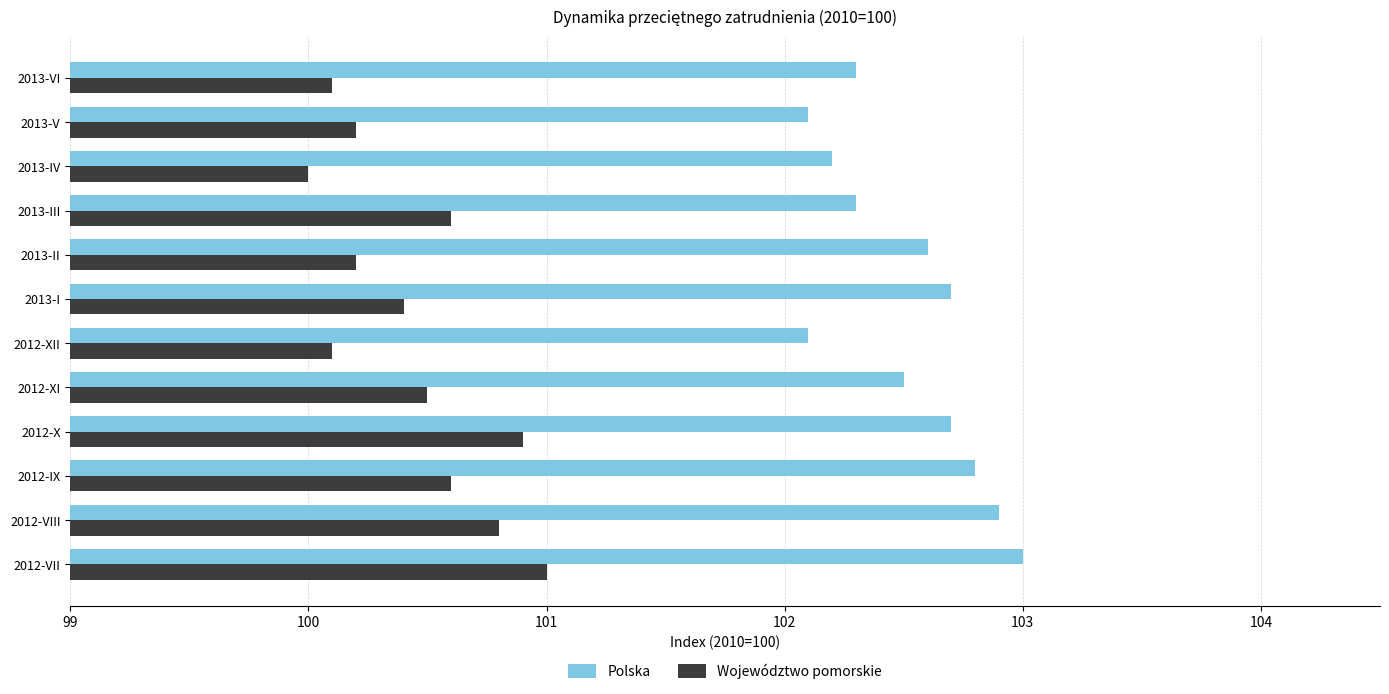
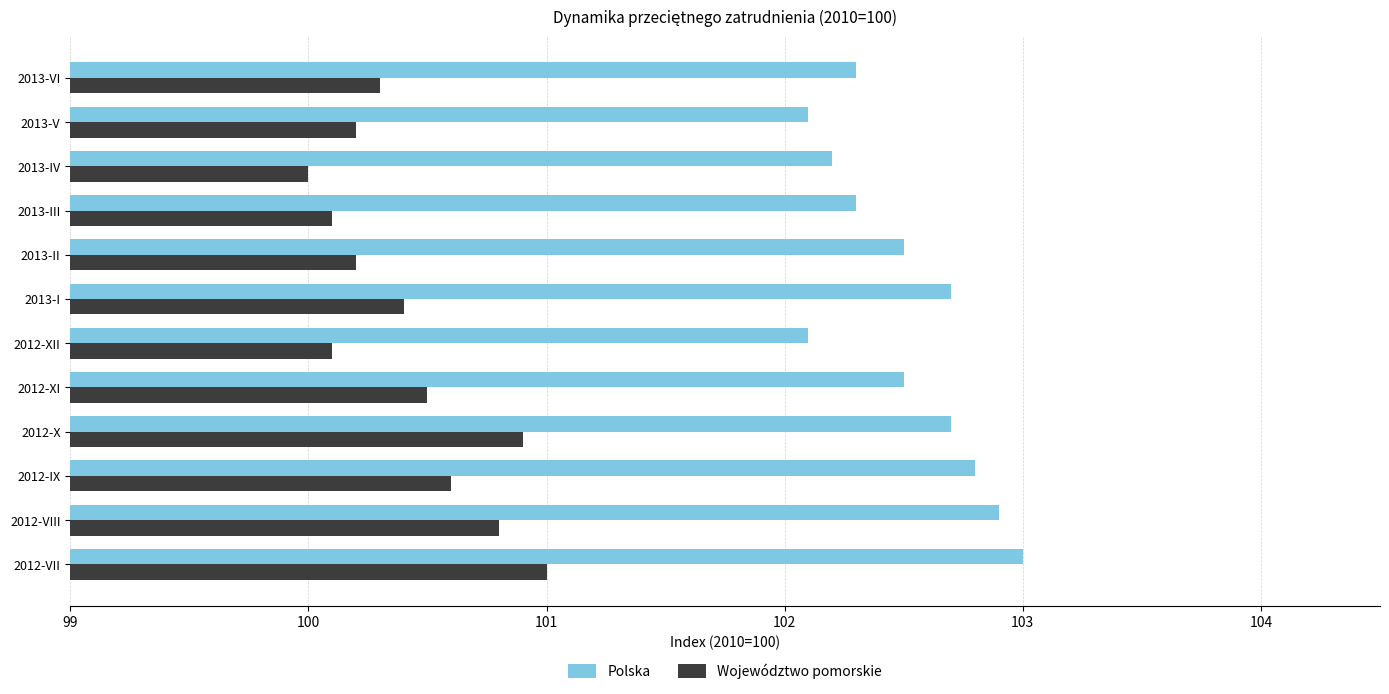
  {
    "Polska": {
      "2013-VI": 102.3,
      "2013-V": 102.1,
      "2013-IV": 102.2,
      "2013-III": 102.3,
-     "2013-II": 102.6,
+     "2013-II": 102.5,
      "2013-I": 102.7,
      "2012-XII": 102.1,
      "2012-XI": 102.5,
      "2012-X": 102.7,
      "2012-IX": 102.8,
      "2012-VIII": 102.9,
      "2012-VII": 103.0
    },
    "Województwo pomorskie": {
-     "2013-VI": 100.1,
+     "2013-VI": 100.3,
      "2013-V": 100.2,
      "2013-IV": 100.0,
-     "2013-III": 100.6,
+     "2013-III": 100.1,
      "2013-II": 100.2,
      "2013-I": 100.4,
      "2012-XII": 100.1,
      "2012-XI": 100.5,
      "2012-X": 100.9,
      "2012-IX": 100.6,
      "2012-VIII": 100.8,
      "2012-VII": 101.0
    }
  }
